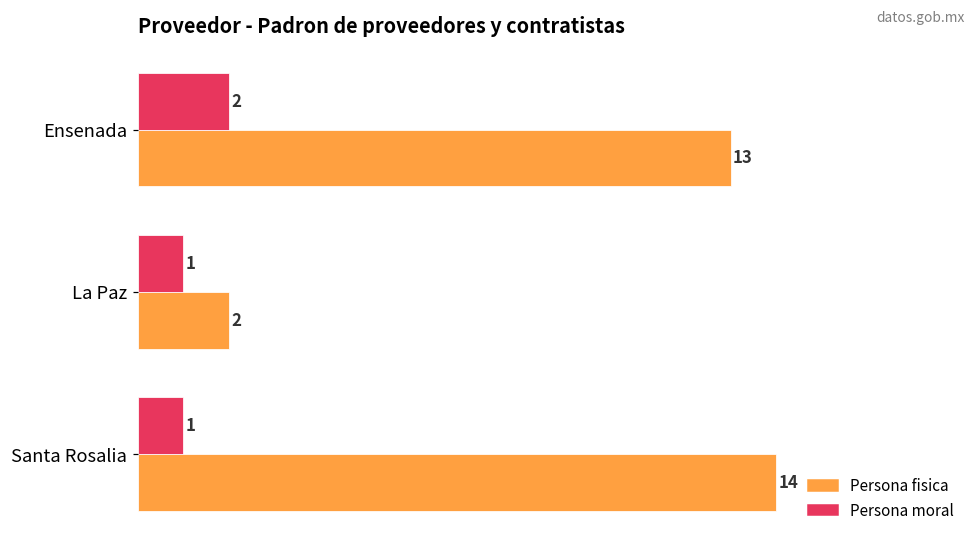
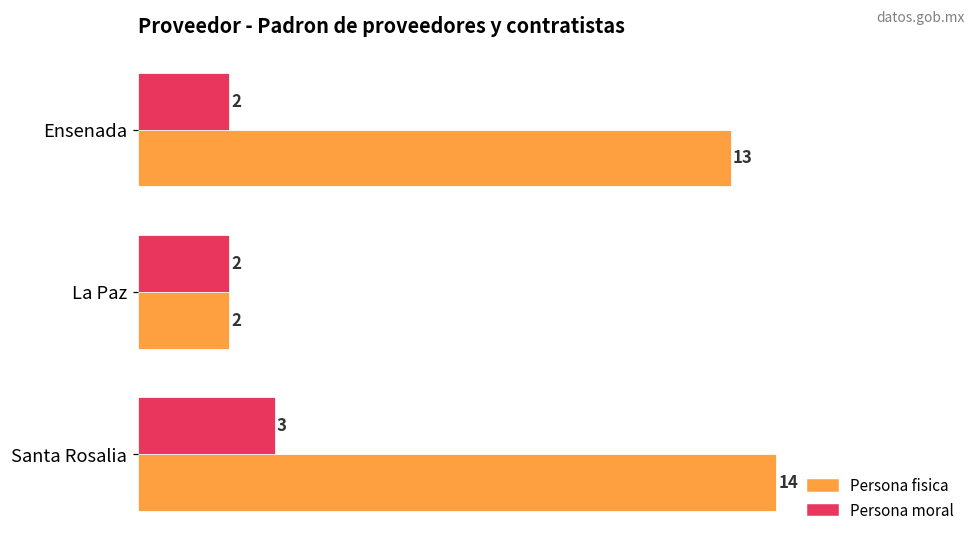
  {
    "Persona fisica": {
      "Ensenada": 13,
      "La Paz": 2,
      "Santa Rosalia": 14
    },
    "Persona moral": {
      "Ensenada": 2,
-     "La Paz": 1,
-     "Santa Rosalia": 1
+     "La Paz": 2,
+     "Santa Rosalia": 3
    }
  }
